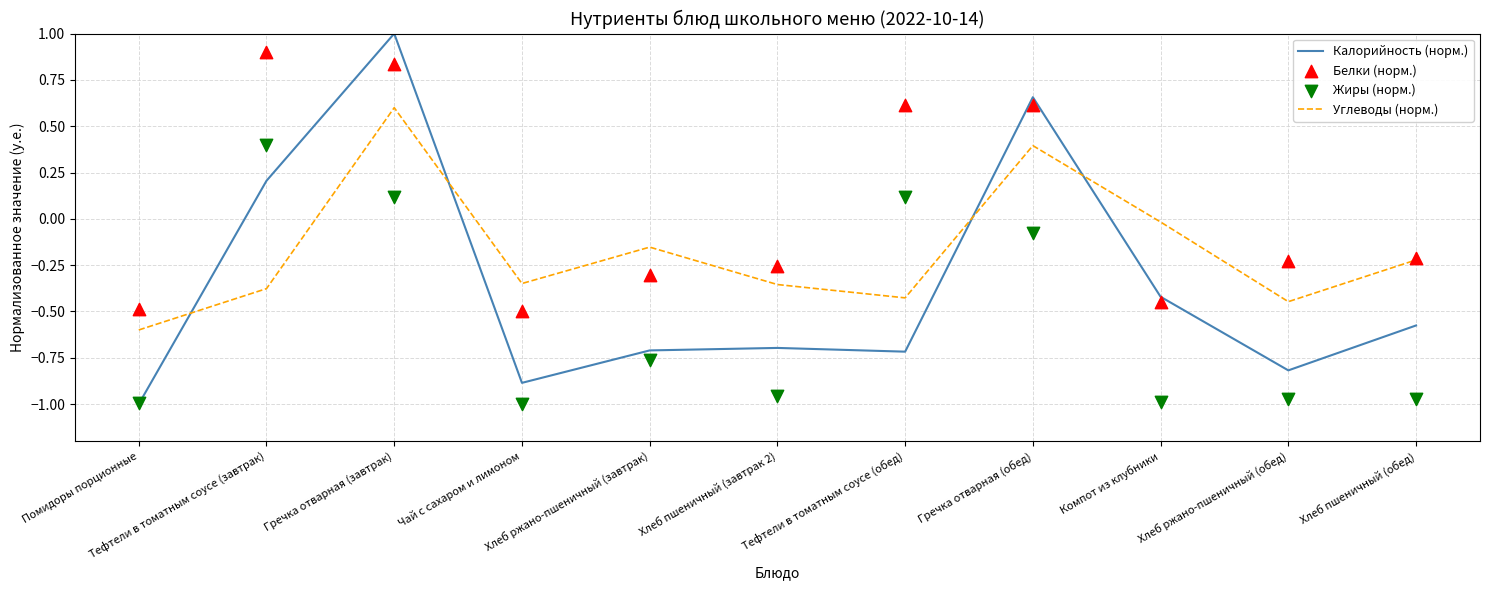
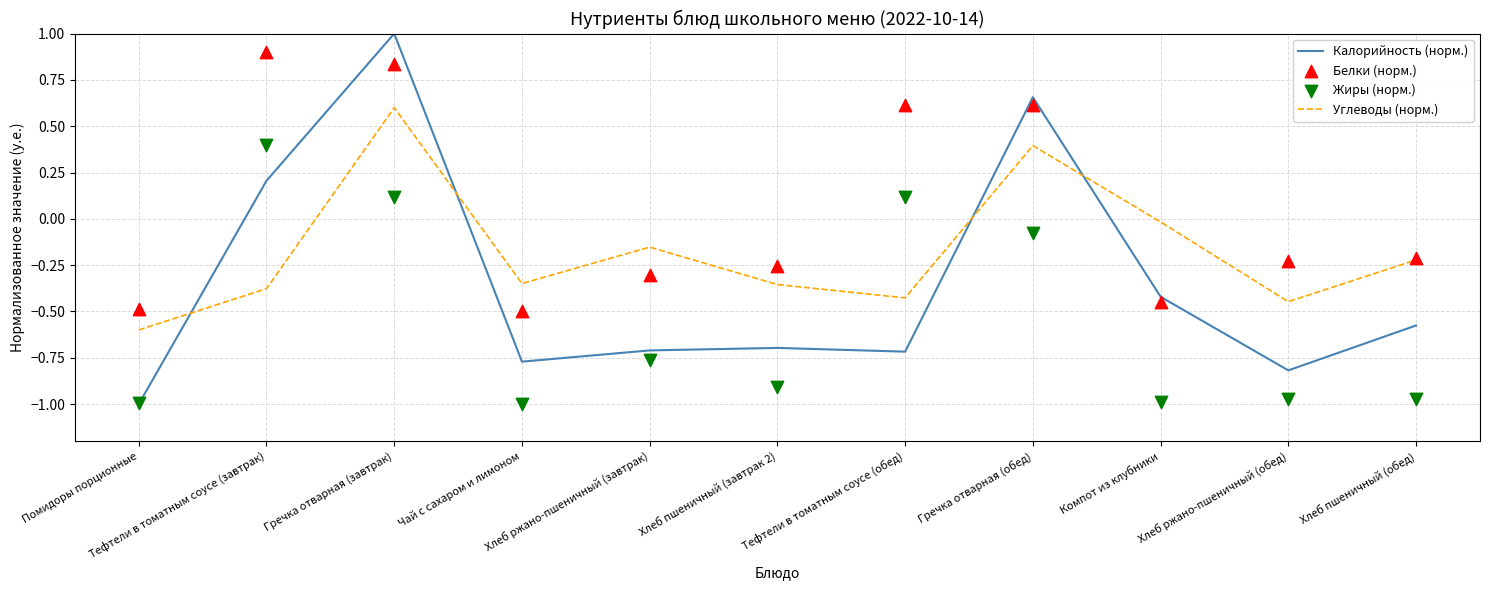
  {
    "Калорийность (норм.)": {
      "Тефтели в томатным соусе (завтрак)": 0.21,
      "Гречка отварная (завтрак)": 1.00,
-     "Чай с сахаром и лимоном": -0.89,
+     "Чай с сахаром и лимоном": -0.77,
      "Хлеб ржано-пшеничный (завтрак)": -0.71,
      "Хлеб пшеничный (завтрак 2)": -0.70,
      "Тефтели в томатным соусе (обед)": -0.72,
      "Гречка отварная (обед)": 0.66,
      "Компот из клубники": -0.42,
      "Хлеб ржано-пшеничный (обед)": -0.82,
      "Хлеб пшеничный (обед)": -0.58
    },
    "Углеводы (норм.)": {
      "Помидоры порционные": -0.60,
      "Тефтели в томатным соусе (завтрак)": -0.38,
      "Гречка отварная (завтрак)": 0.60,
      "Чай с сахаром и лимоном": -0.35,
      "Хлеб ржано-пшеничный (завтрак)": -0.15,
      "Хлеб пшеничный (завтрак 2)": -0.35,
      "Тефтели в томатным соусе (обед)": -0.43,
      "Гречка отварная (обед)": 0.40,
      "Компот из клубники": -0.02,
      "Хлеб ржано-пшеничный (обед)": -0.45
    },
    "Жиры (норм.)": {
-     "Хлеб пшеничный (завтрак 2)": -0.96
+     "Хлеб пшеничный (завтрак 2)": -0.91
    }
  }
